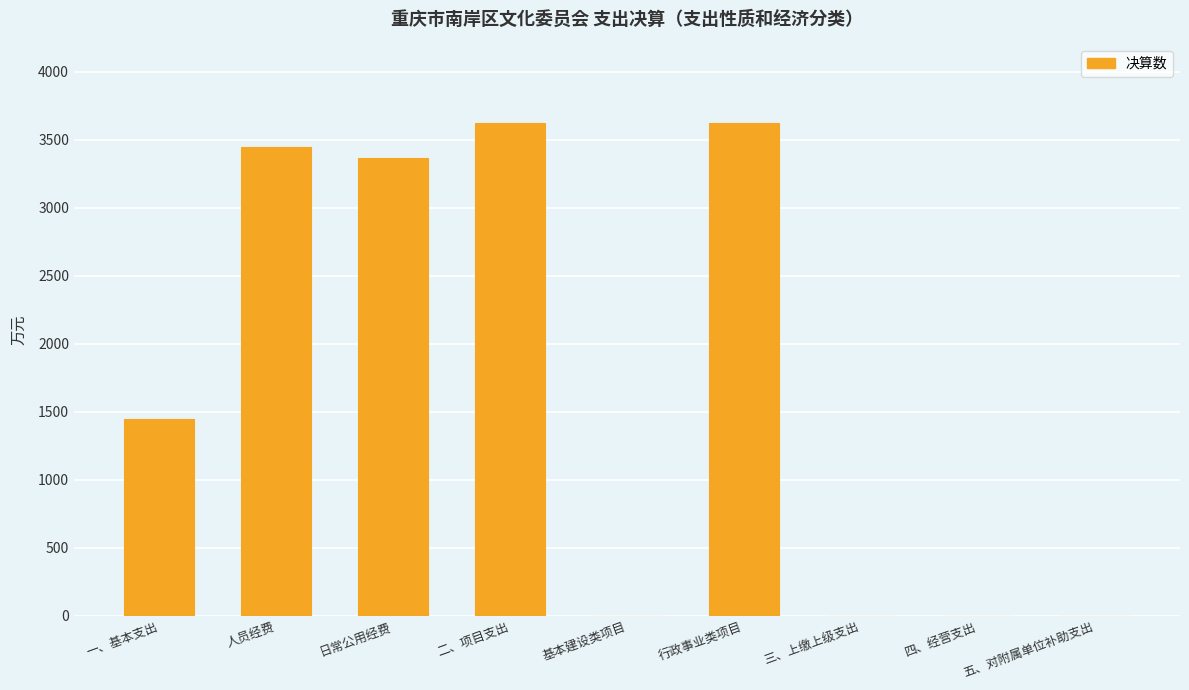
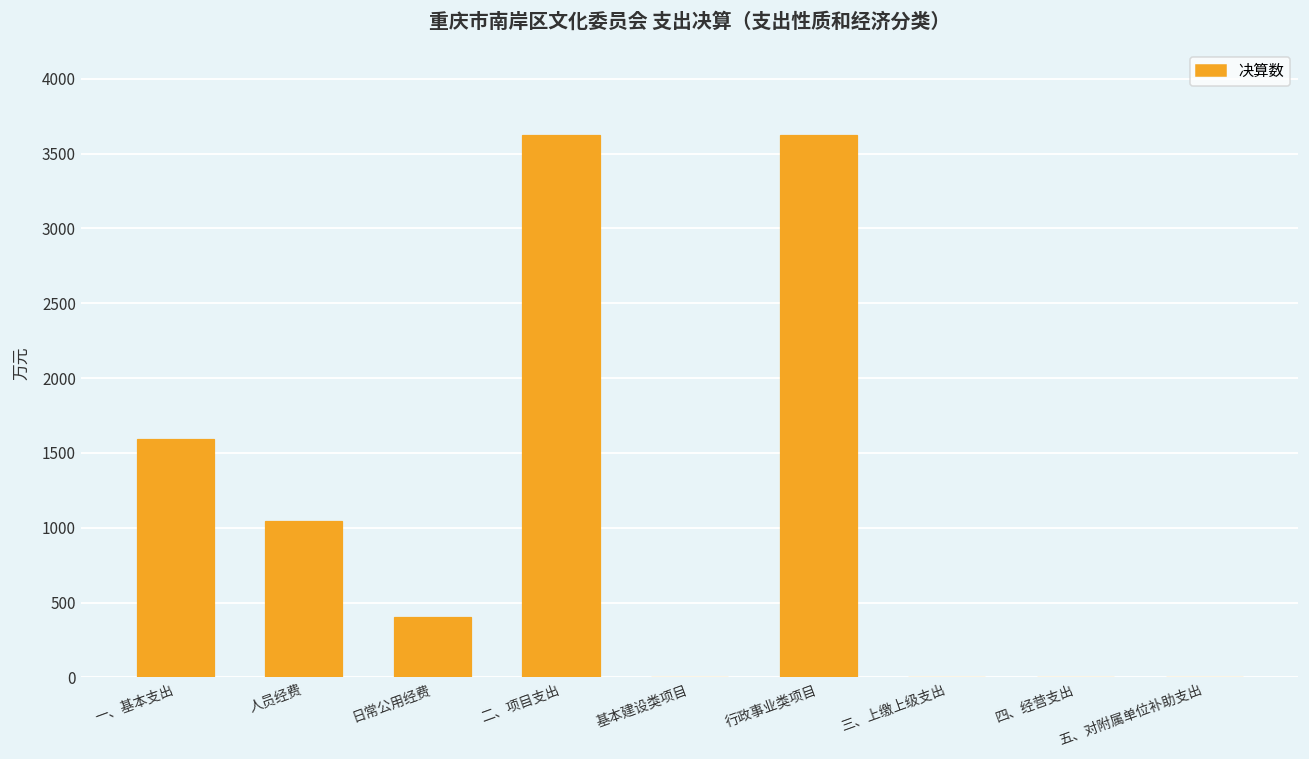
  {
-   "一、基本支出": 1450,
-   "人员经费": 3440,
-   "日常公用经费": 3370,
+   "一、基本支出": 1590,
+   "人员经费": 1050,
+   "日常公用经费": 400,
    "二、项目支出": 3620,
    "基本建设类项目": 0,
    "行政事业类项目": 3620,
    "三、上缴上级支出": 0,
    "四、经营支出": 0,
    "五、对附属单位补助支出": 0
  }
